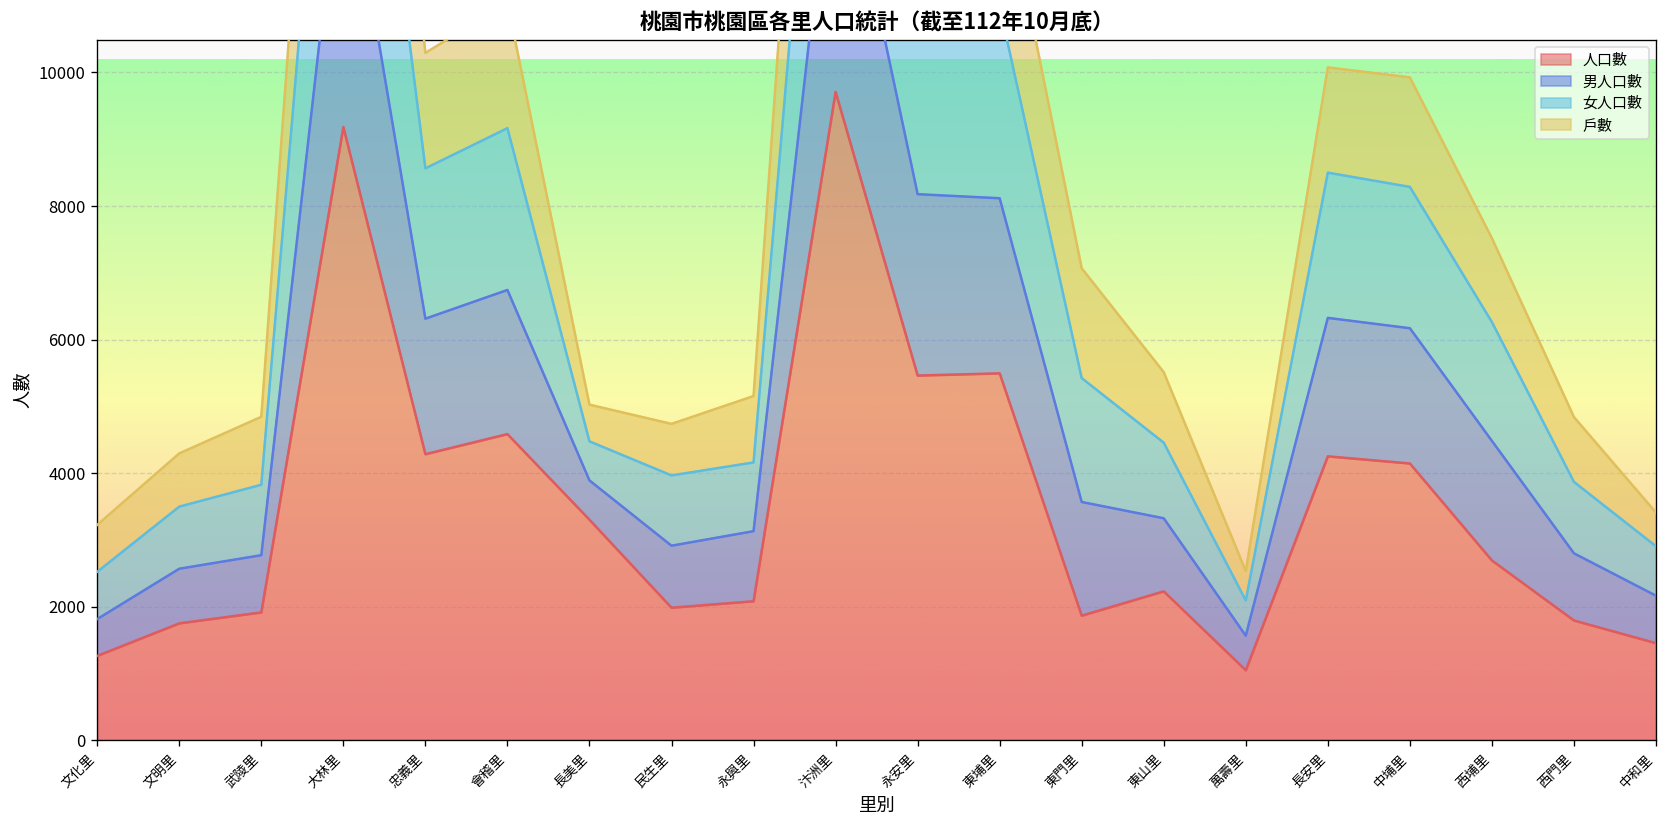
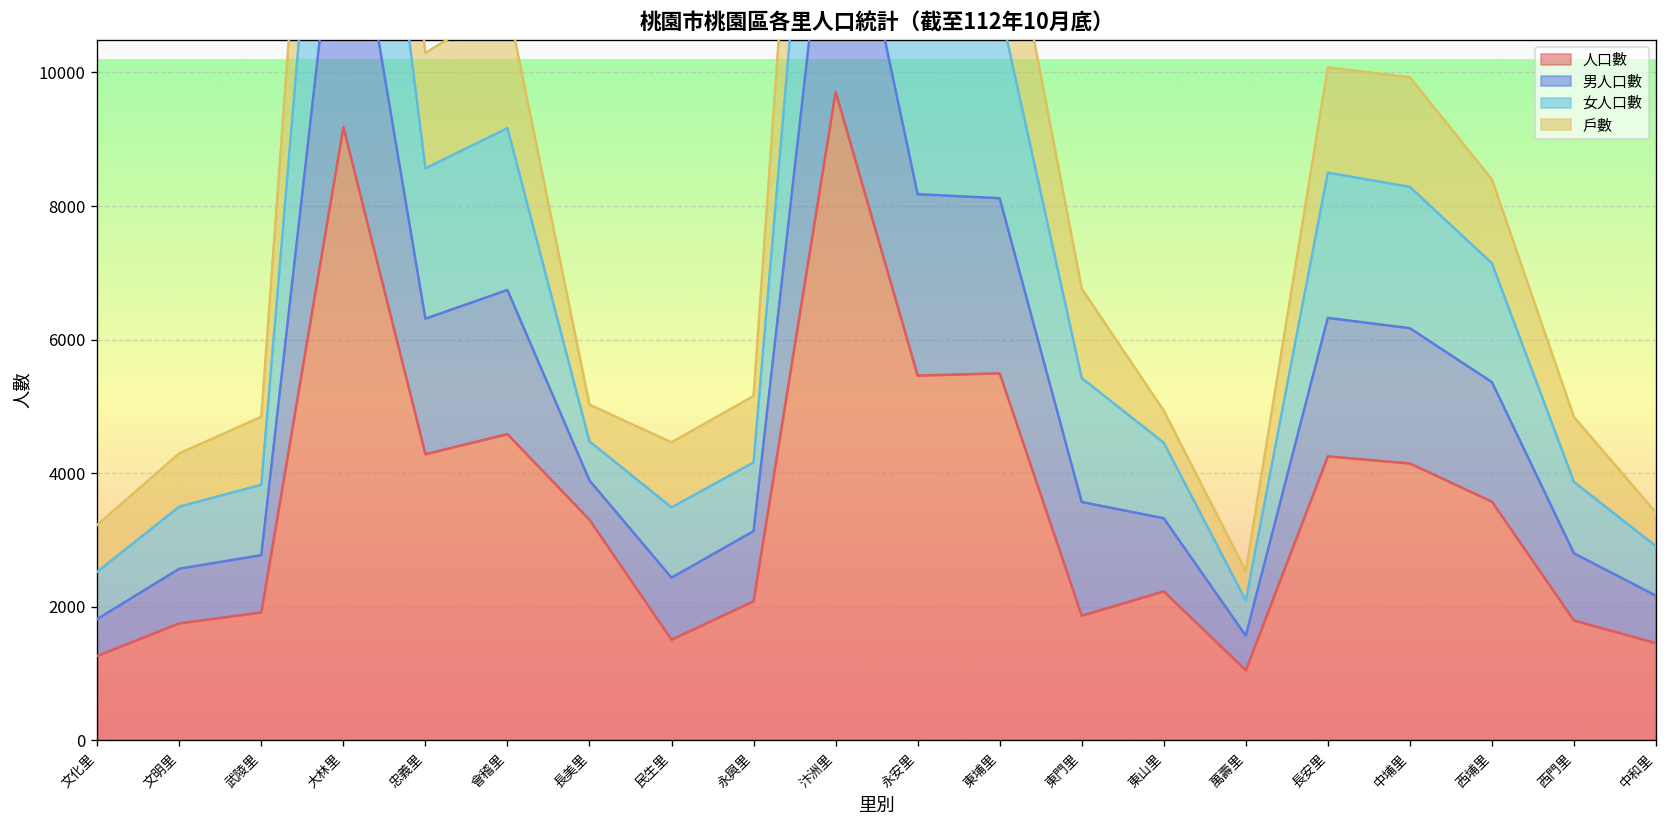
  {
    "人口數": {
      "文化里": 1300,
      "文明里": 1700,
      "武陵里": 1900,
      "大林里": 9200,
      "忠義里": 4300,
      "會稽里": 4600,
      "長美里": 3300,
-     "民生里": 2000,
+     "民生里": 1500,
      "永興里": 2100,
      "汴洲里": 9700,
      "永安里": 5500,
      "東埔里": 5500,
      "東門里": 1900,
      "東山里": 2200,
      "萬壽里": 1000,
      "長安里": 4300,
      "中埔里": 4100,
-     "西埔里": 2700,
+     "西埔里": 3600,
      "西門里": 1800,
      "中和里": 1500
    },
    "戶數": {
      "文化里": 700,
      "文明里": 800,
      "武陵里": 1000,
      "忠義里": 1700,
      "長美里": 600,
-     "民生里": 800,
+     "民生里": 1000,
      "永興里": 1000,
-     "東門里": 1600,
-     "東山里": 1100,
+     "東門里": 1300,
+     "東山里": 500,
      "萬壽里": 400,
      "長安里": 1600,
      "中埔里": 1600,
      "西埔里": 1300,
      "西門里": 1000,
      "中和里": 500
    }
  }
